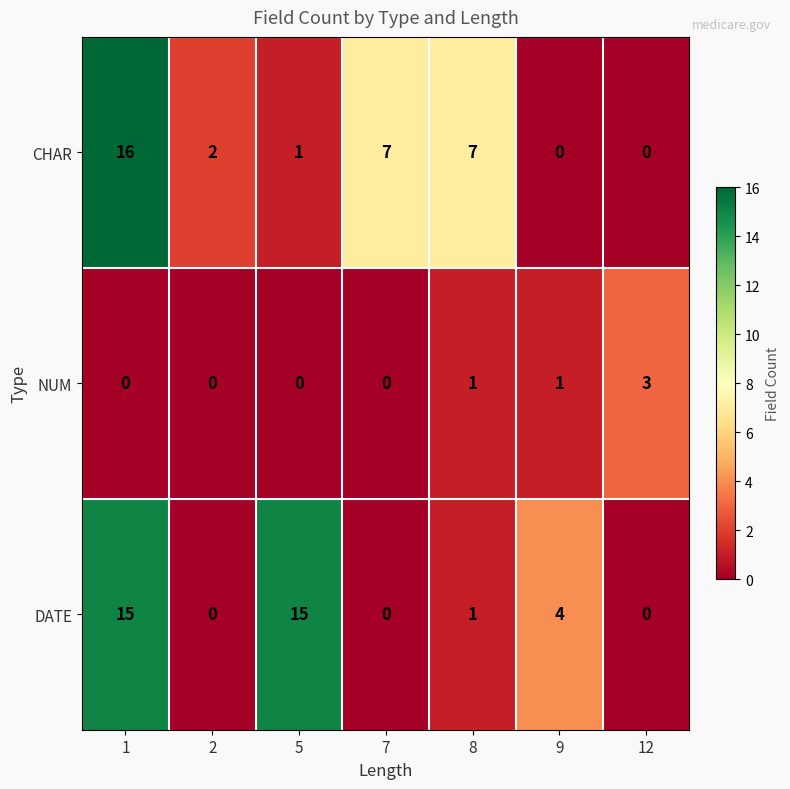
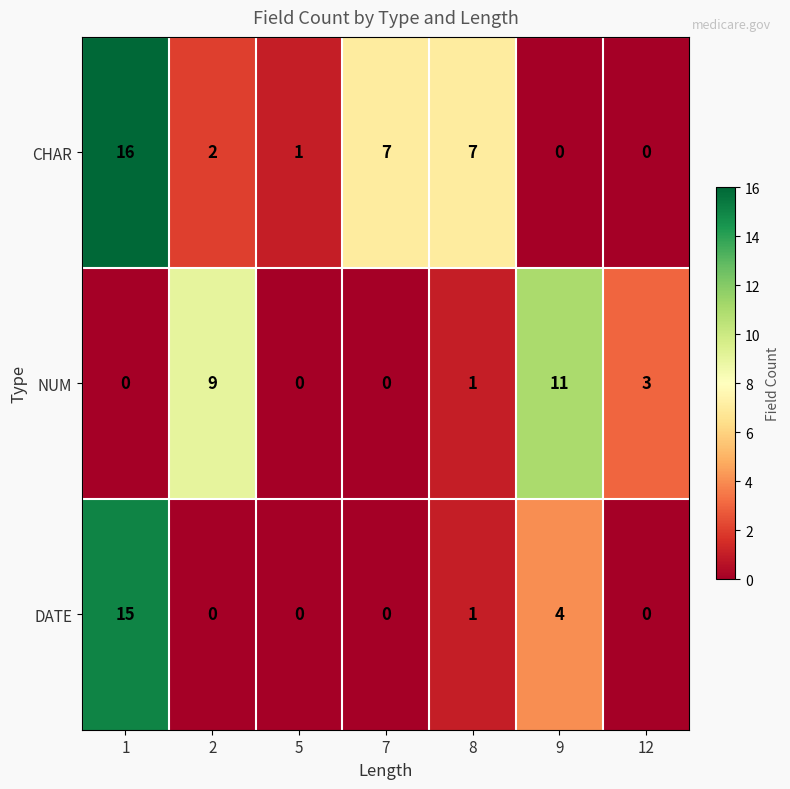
  {
    "CHAR": {
      "1": 16,
      "2": 2,
      "5": 1,
      "7": 7,
      "8": 7,
      "9": 0,
      "12": 0
    },
    "NUM": {
      "1": 0,
-     "2": 0,
+     "2": 9,
      "5": 0,
      "7": 0,
      "8": 1,
-     "9": 1,
+     "9": 11,
      "12": 3
    },
    "DATE": {
      "1": 15,
      "2": 0,
-     "5": 15,
+     "5": 0,
      "7": 0,
      "8": 1,
      "9": 4,
      "12": 0
    }
  }
